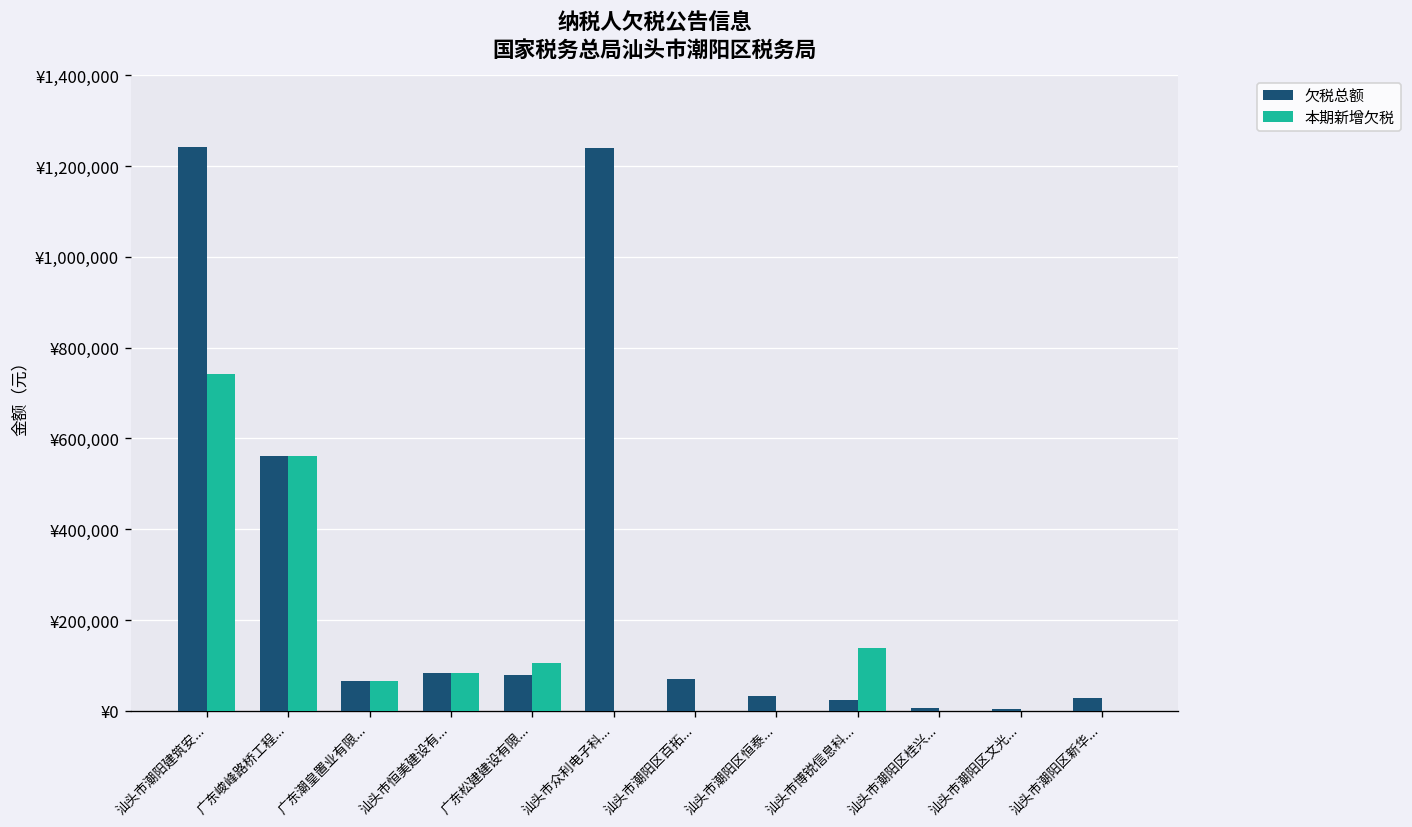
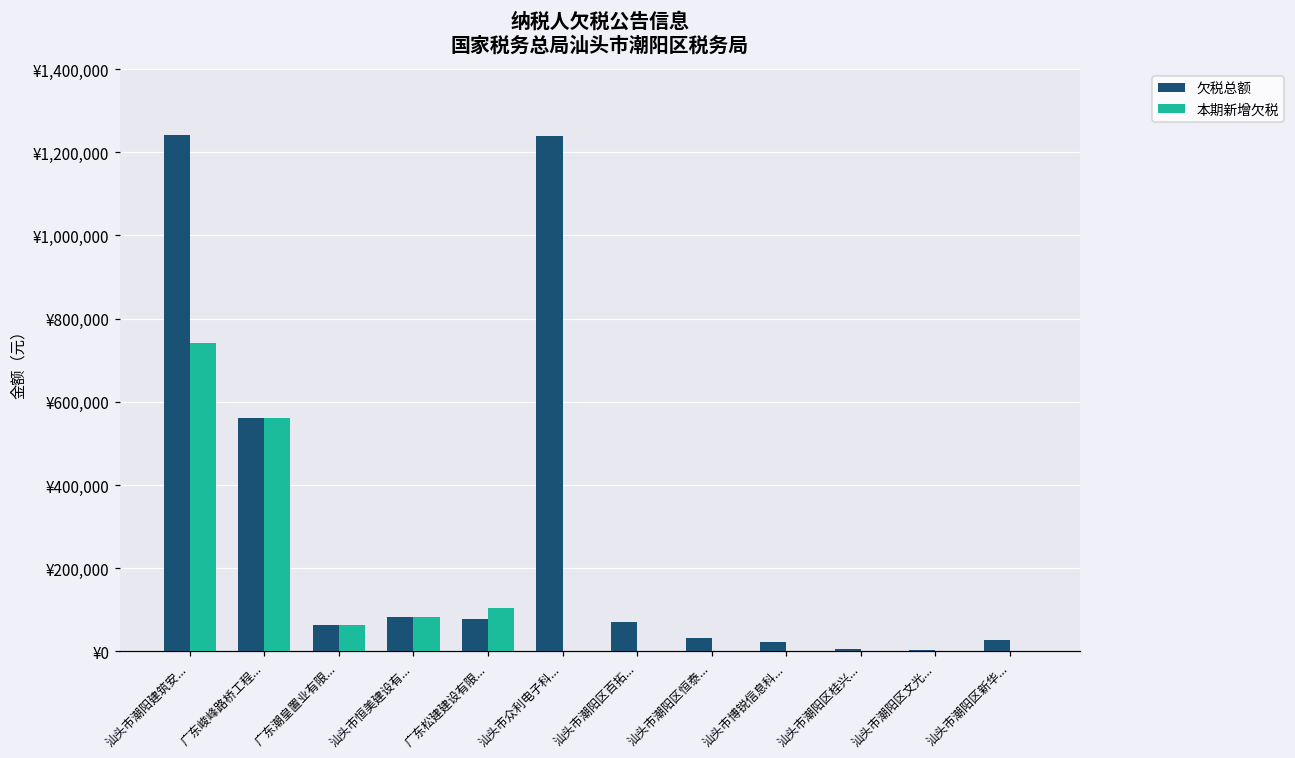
  {
    "欠税总额": {
      "汕头市潮阳建筑安...": "¥1,240,000",
      "广东峻峰路桥工程...": "¥560,000",
      "广东潮皇置业有限...": "¥60,000",
      "汕头市恒美建设有...": "¥80,000",
      "广东松建建设有限...": "¥80,000",
      "汕头市众利电子科...": "¥1,240,000",
      "汕头市潮阳区百拓...": "¥70,000",
      "汕头市潮阳区恒泰...": "¥30,000",
      "汕头市博锐信息科...": "¥20,000",
      "汕头市潮阳区新华...": "¥30,000"
    },
    "本期新增欠税": {
      "汕头市潮阳建筑安...": "¥740,000",
      "广东峻峰路桥工程...": "¥560,000",
      "广东潮皇置业有限...": "¥60,000",
      "汕头市恒美建设有...": "¥80,000",
      "广东松建建设有限...": "¥100,000",
      "汕头市众利电子科...": "¥0",
      "汕头市潮阳区百拓...": "¥0",
      "汕头市潮阳区恒泰...": "¥0",
-     "汕头市博锐信息科...": "¥140,000",
+     "汕头市博锐信息科...": "¥0",
      "汕头市潮阳区桂兴...": "¥0",
      "汕头市潮阳区文光...": "¥0",
      "汕头市潮阳区新华...": "¥0"
    }
  }
